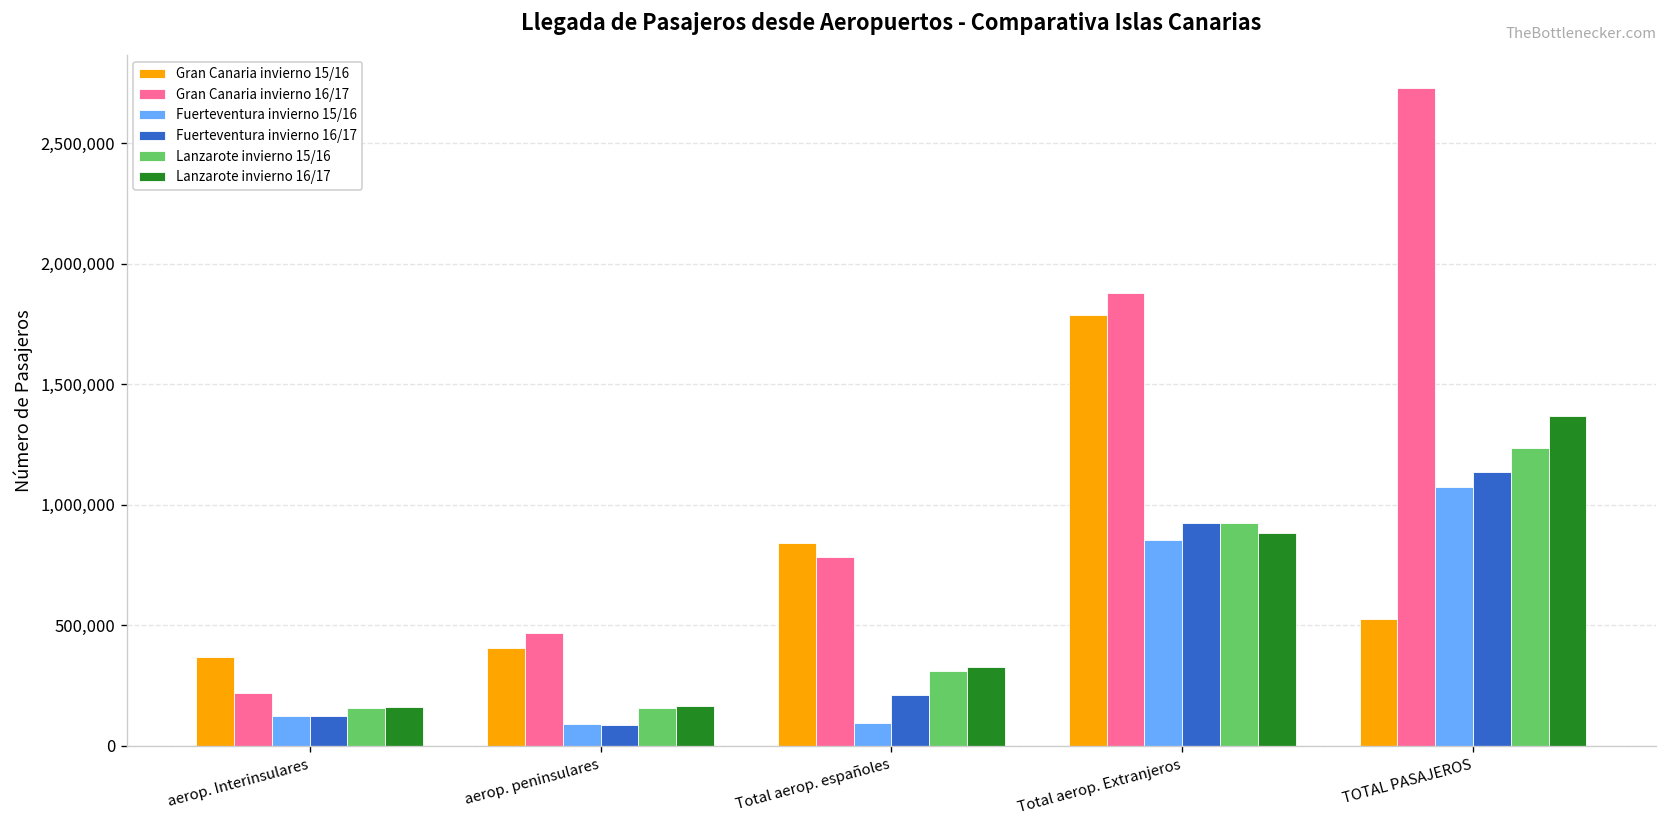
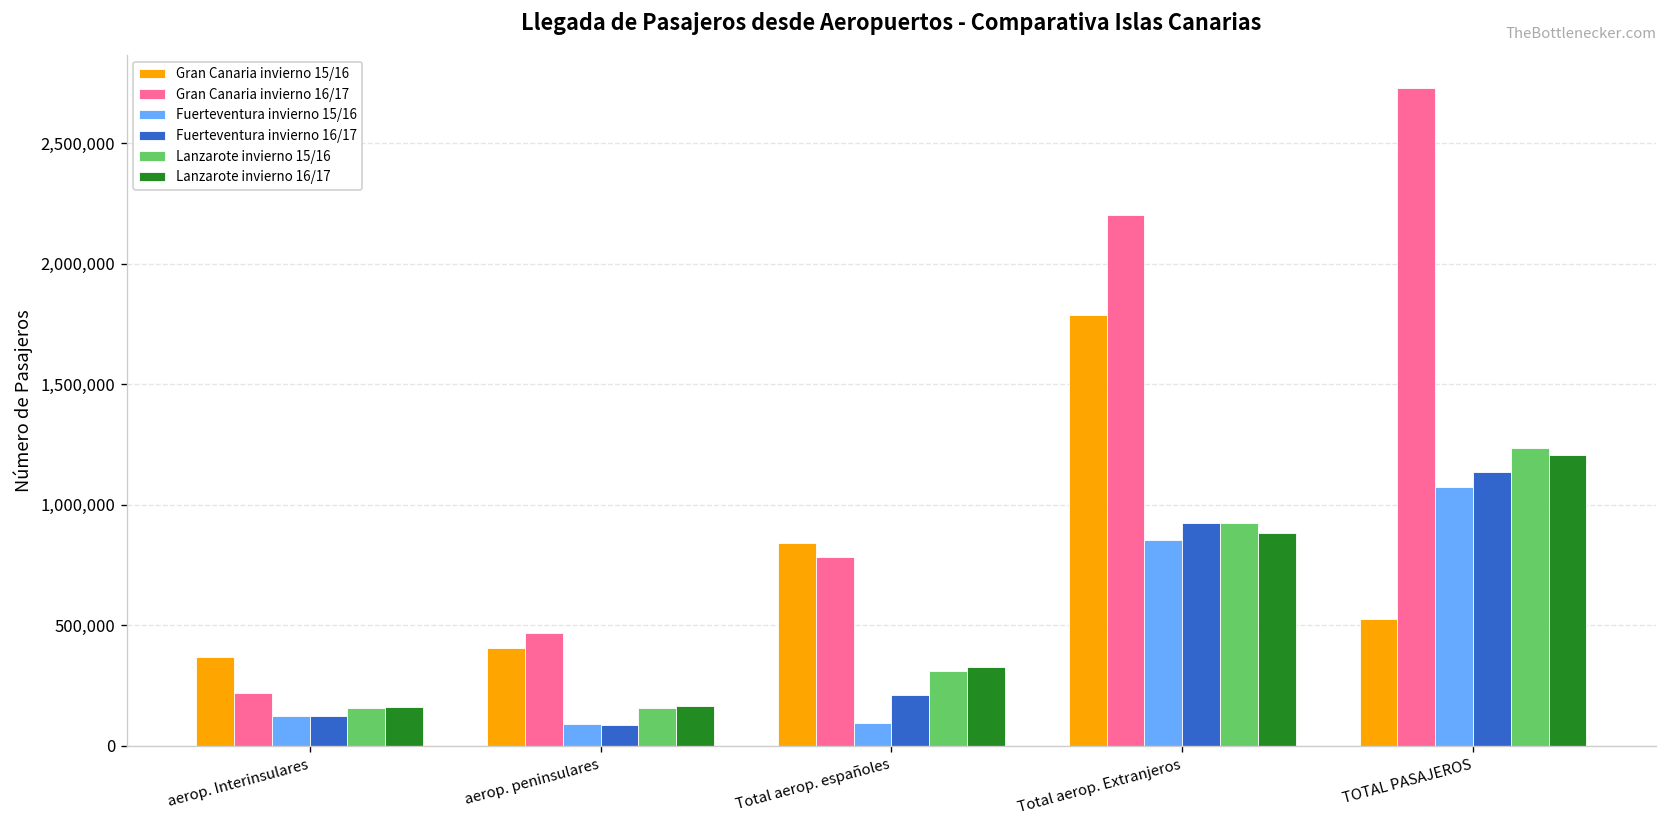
  {
    "Gran Canaria invierno 15/16": {
      "aerop. Interinsulares": "370,000",
      "aerop. peninsulares": "400,000",
      "Total aerop. españoles": "840,000",
      "Total aerop. Extranjeros": "1,790,000",
      "TOTAL PASAJEROS": "520,000"
    },
    "Gran Canaria invierno 16/17": {
      "aerop. Interinsulares": "220,000",
      "aerop. peninsulares": "470,000",
      "Total aerop. españoles": "790,000",
-     "Total aerop. Extranjeros": "1,880,000",
+     "Total aerop. Extranjeros": "2,200,000",
      "TOTAL PASAJEROS": "2,730,000"
    },
    "Fuerteventura invierno 15/16": {
      "aerop. Interinsulares": "130,000",
      "aerop. peninsulares": "90,000",
      "Total aerop. españoles": "100,000",
      "Total aerop. Extranjeros": "860,000",
      "TOTAL PASAJEROS": "1,070,000"
    },
    "Fuerteventura invierno 16/17": {
      "aerop. Interinsulares": "120,000",
      "aerop. peninsulares": "90,000",
      "Total aerop. españoles": "210,000",
      "Total aerop. Extranjeros": "920,000",
      "TOTAL PASAJEROS": "1,130,000"
    },
    "Lanzarote invierno 15/16": {
      "aerop. Interinsulares": "160,000",
      "aerop. peninsulares": "160,000",
      "Total aerop. españoles": "310,000",
      "Total aerop. Extranjeros": "920,000",
      "TOTAL PASAJEROS": "1,240,000"
    },
    "Lanzarote invierno 16/17": {
      "aerop. Interinsulares": "160,000",
      "aerop. peninsulares": "160,000",
      "Total aerop. españoles": "330,000",
      "Total aerop. Extranjeros": "880,000",
-     "TOTAL PASAJEROS": "1,370,000"
+     "TOTAL PASAJEROS": "1,210,000"
    }
  }
